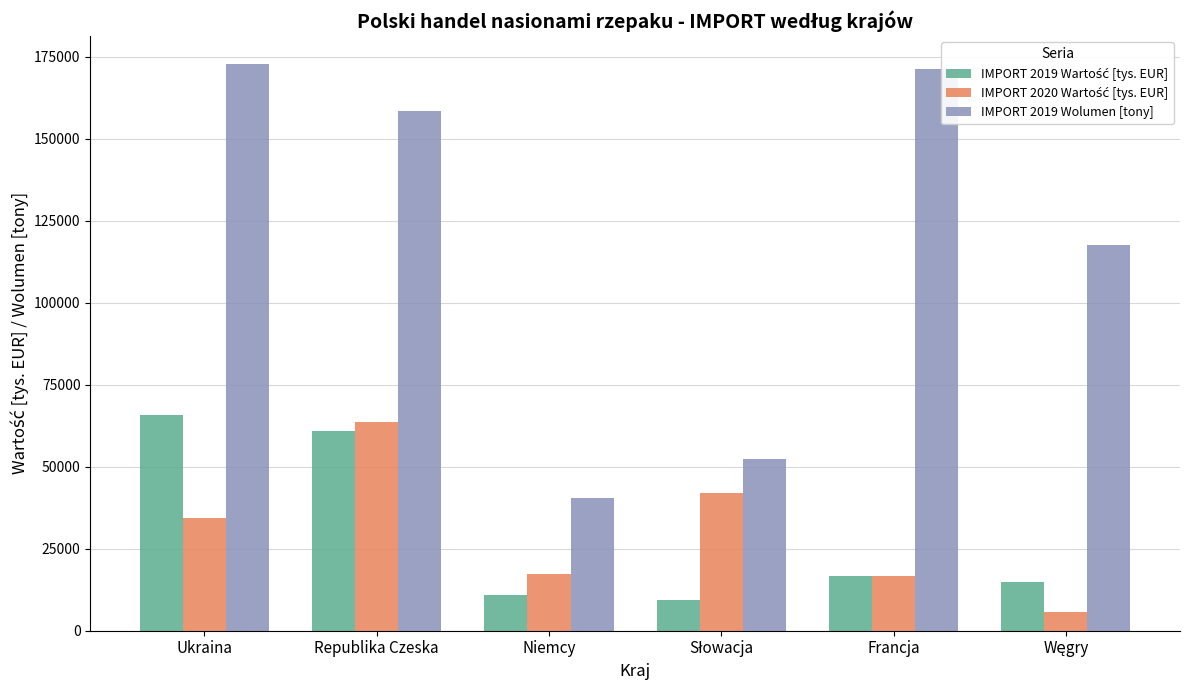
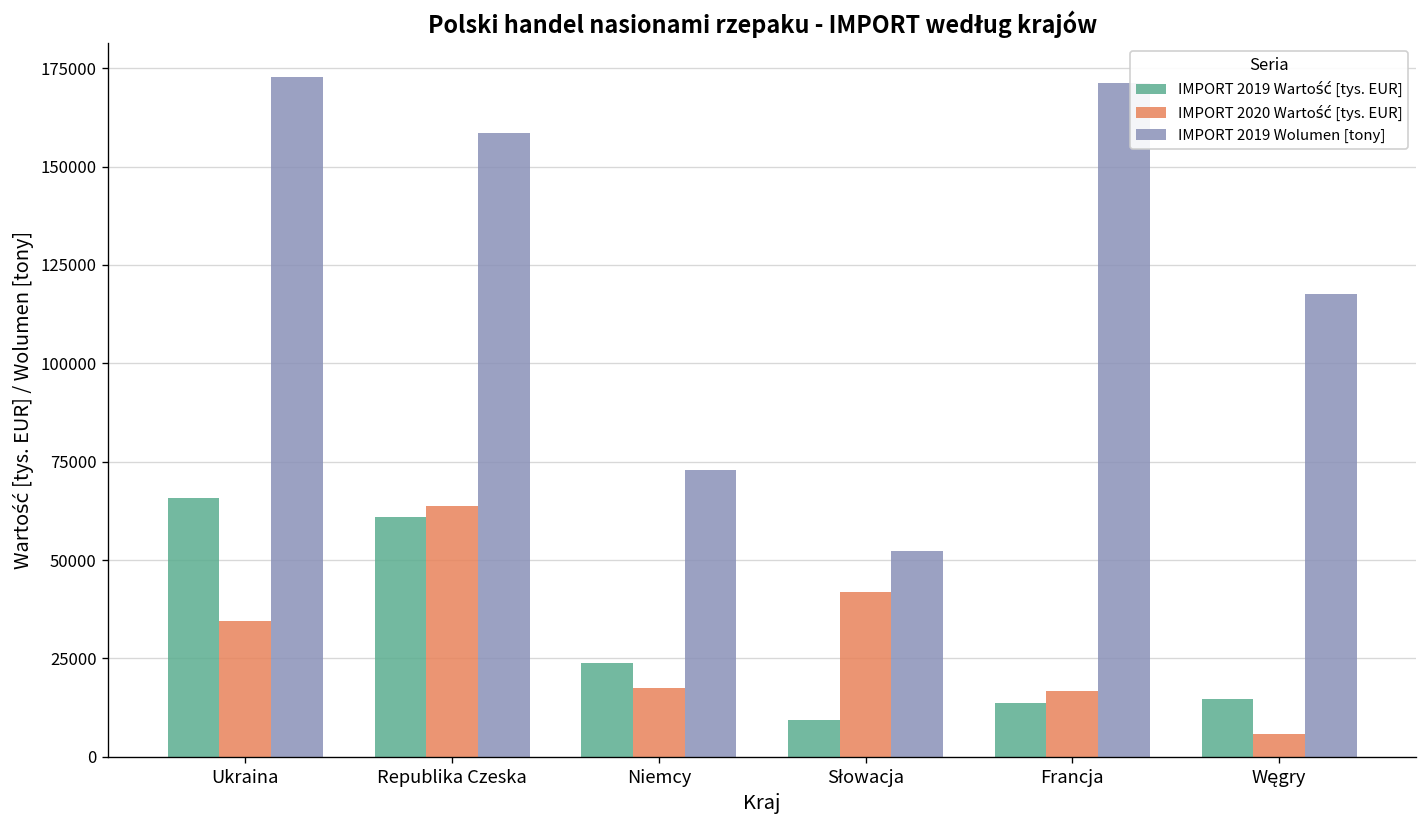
  {
    "IMPORT 2019 Wartość [tys. EUR]": {
      "Ukraina": 66000,
      "Republika Czeska": 61000,
-     "Niemcy": 11000,
+     "Niemcy": 24000,
      "Słowacja": 9000,
-     "Francja": 17000,
+     "Francja": 14000,
      "Węgry": 15000
    },
    "IMPORT 2020 Wartość [tys. EUR]": {
      "Ukraina": 34000,
      "Republika Czeska": 64000,
      "Niemcy": 17000,
      "Słowacja": 42000,
      "Francja": 17000,
      "Węgry": 6000
    },
    "IMPORT 2019 Wolumen [tony]": {
      "Ukraina": 173000,
      "Republika Czeska": 159000,
-     "Niemcy": 40000,
+     "Niemcy": 73000,
      "Słowacja": 52000,
      "Francja": 171000,
      "Węgry": 118000
    }
  }
